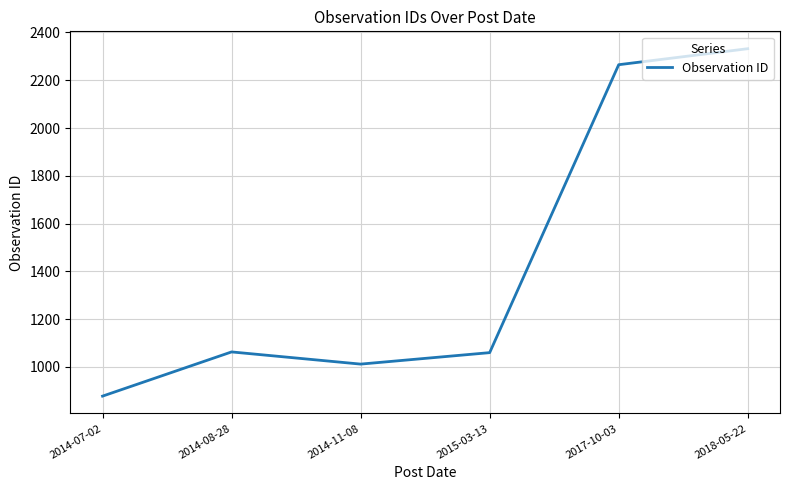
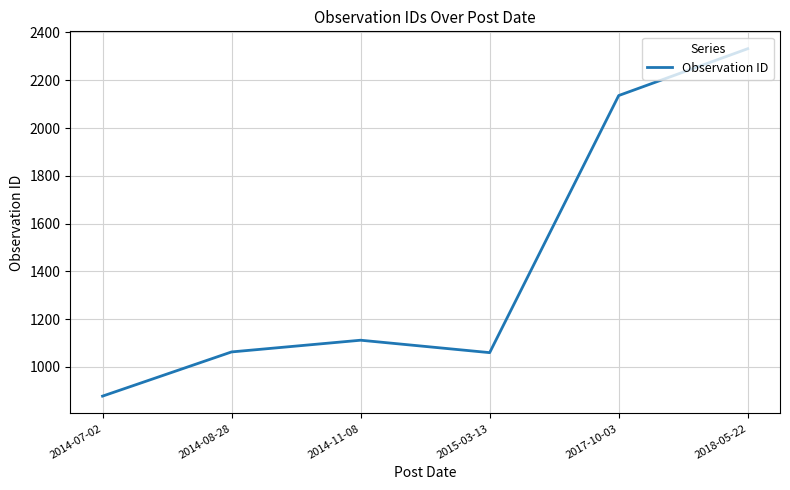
  {
    "2014-07-02": 880,
    "2014-08-28": 1060,
-   "2014-11-08": 1010,
+   "2014-11-08": 1110,
    "2015-03-13": 1060,
-   "2017-10-03": 2270
+   "2017-10-03": 2140
  }
